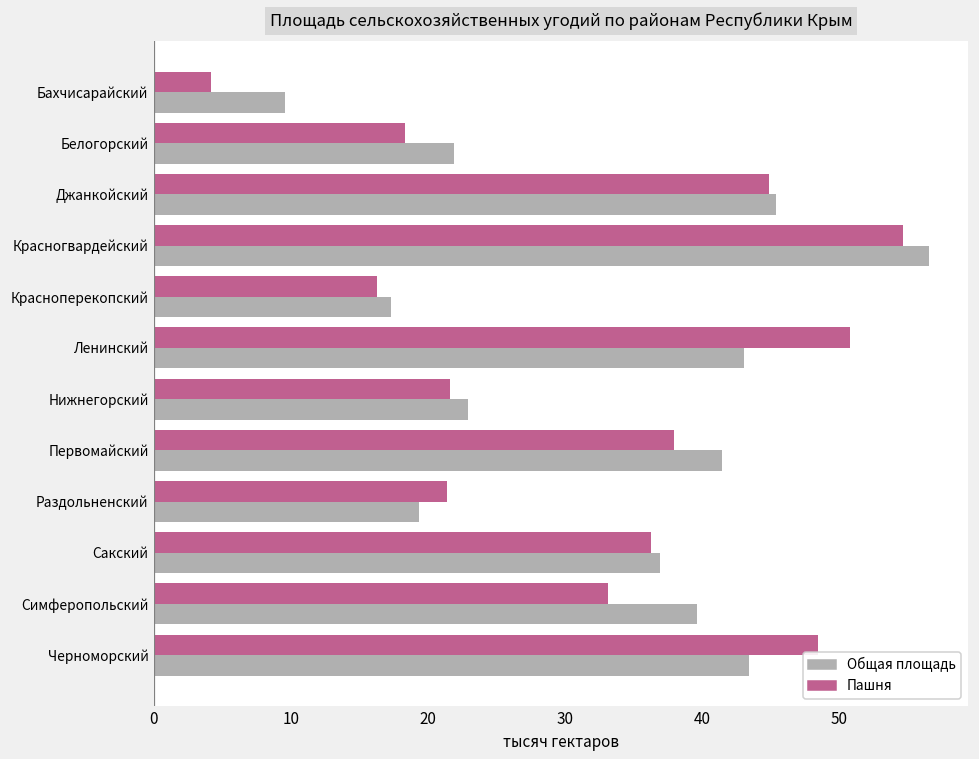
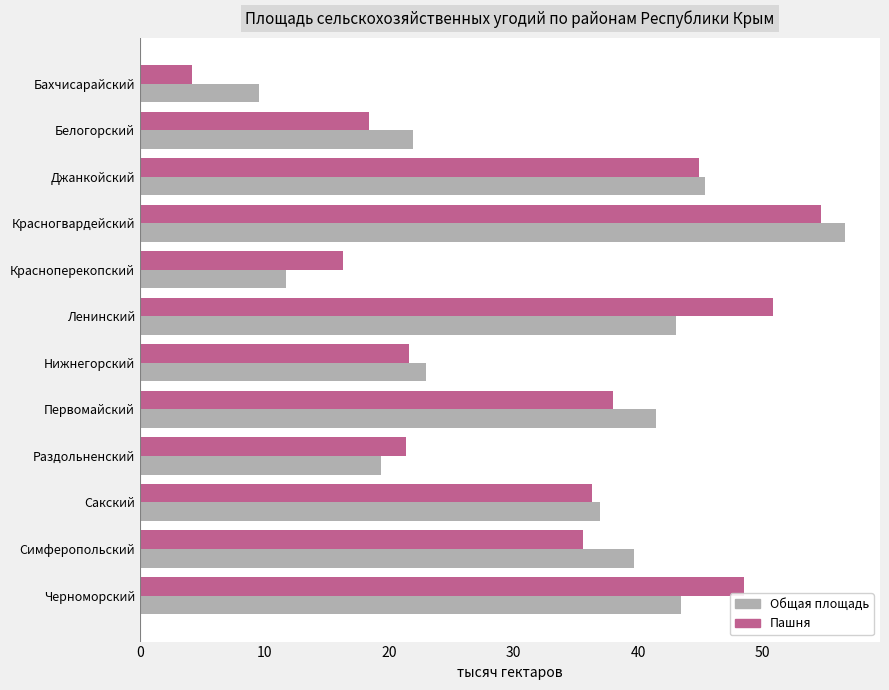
  {
    "Общая площадь": {
      "Бахчисарайский": 9.6,
      "Белогорский": 21.9,
      "Джанкойский": 45.4,
      "Красногвардейский": 56.6,
-     "Красноперекопский": 17.3,
+     "Красноперекопский": 11.7,
      "Ленинский": 43.1,
      "Нижнегорский": 23.0,
      "Первомайский": 41.4,
      "Раздольненский": 19.3,
      "Сакский": 37.0,
      "Симферопольский": 39.6,
      "Черноморский": 43.5
    },
    "Пашня": {
      "Бахчисарайский": 4.2,
      "Белогорский": 18.4,
      "Джанкойский": 44.9,
      "Красногвардейский": 54.7,
      "Красноперекопский": 16.3,
      "Ленинский": 50.8,
      "Нижнегорский": 21.6,
      "Первомайский": 38.0,
      "Раздольненский": 21.4,
      "Сакский": 36.3,
-     "Симферопольский": 33.1,
+     "Симферопольский": 35.6,
      "Черноморский": 48.5
    }
  }
